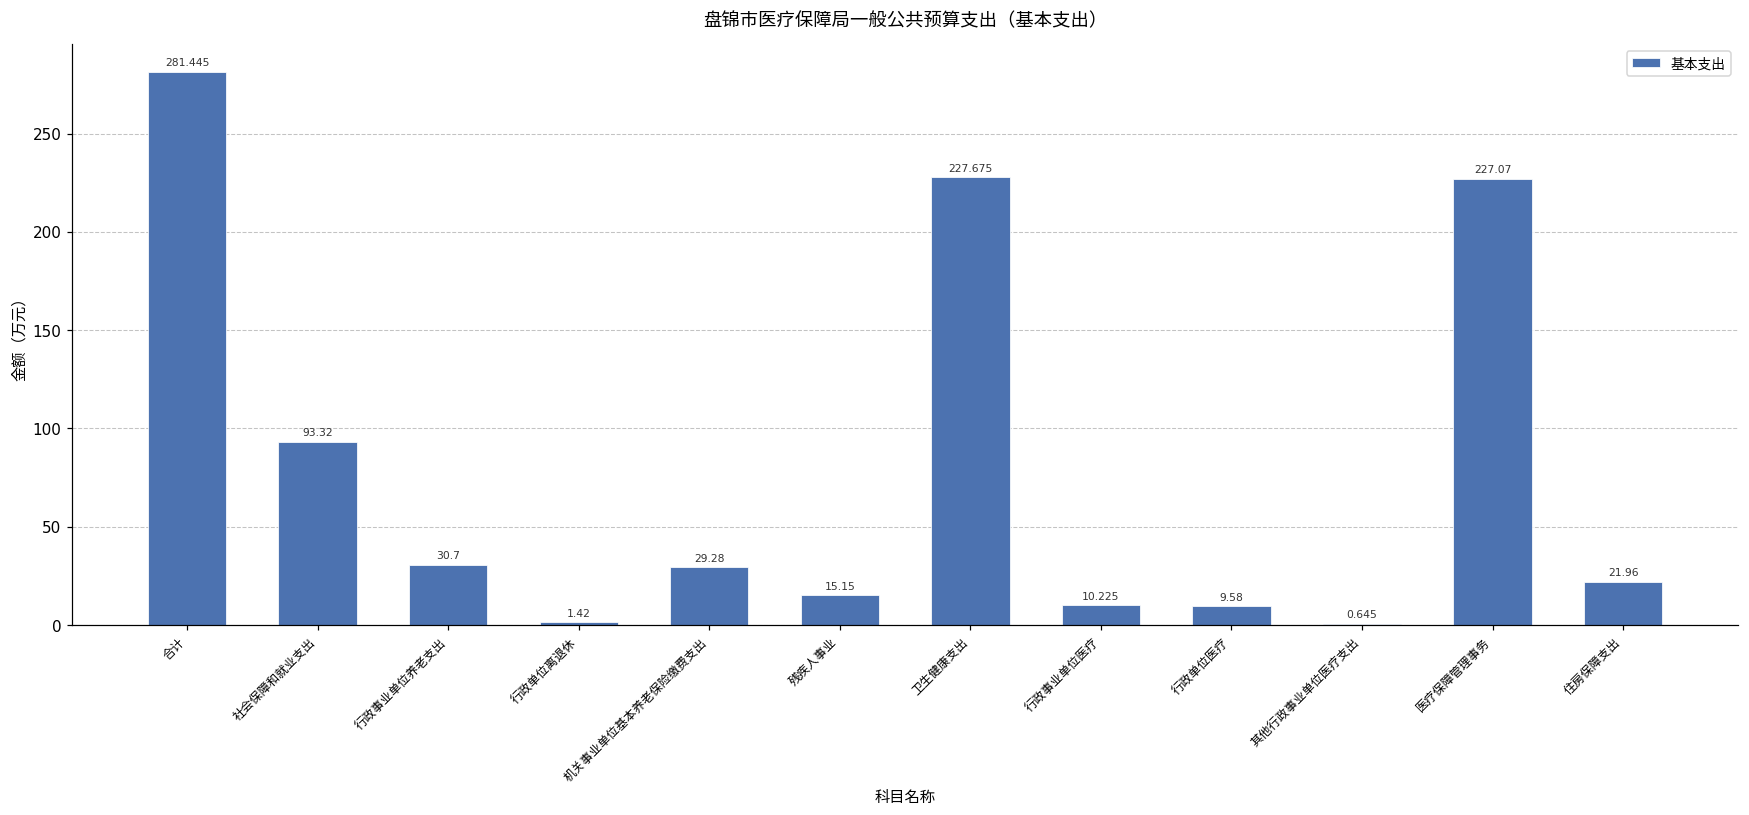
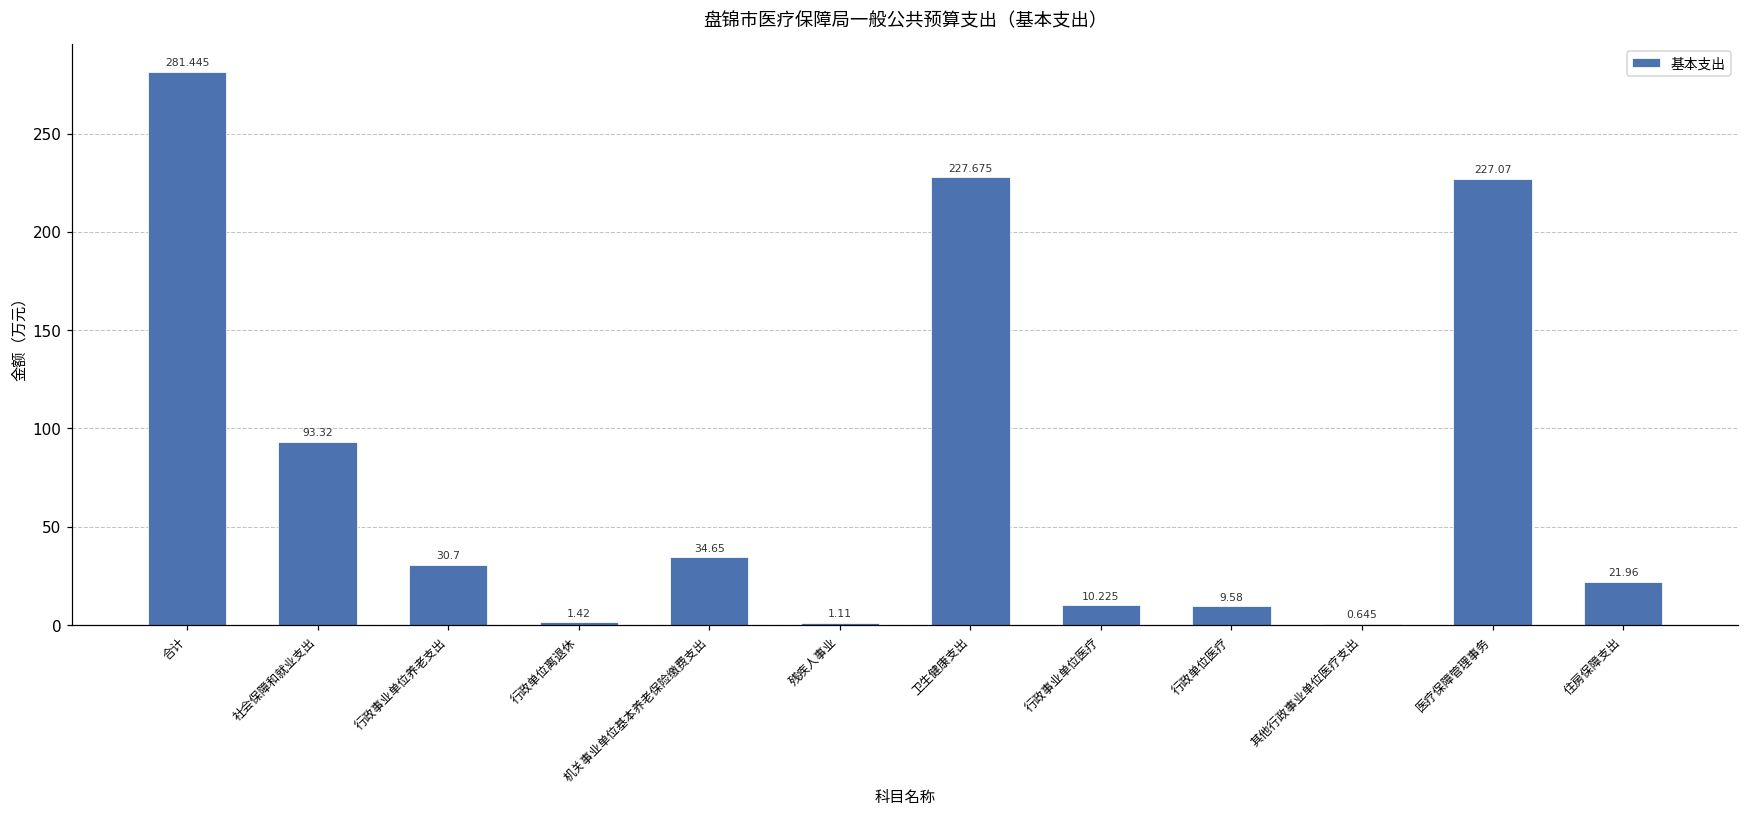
  {
    "合计": 281.445,
    "社会保障和就业支出": 93.32,
    "行政事业单位养老支出": 30.7,
    "行政单位离退休": 1.42,
-   "机关事业单位基本养老保险缴费支出": 29.28,
-   "残疾人事业": 15.15,
+   "机关事业单位基本养老保险缴费支出": 34.65,
+   "残疾人事业": 1.11,
    "卫生健康支出": 227.675,
    "行政事业单位医疗": 10.225,
    "行政单位医疗": 9.58,
    "其他行政事业单位医疗支出": 0.645,
    "医疗保障管理事务": 227.07,
    "住房保障支出": 21.96
  }
